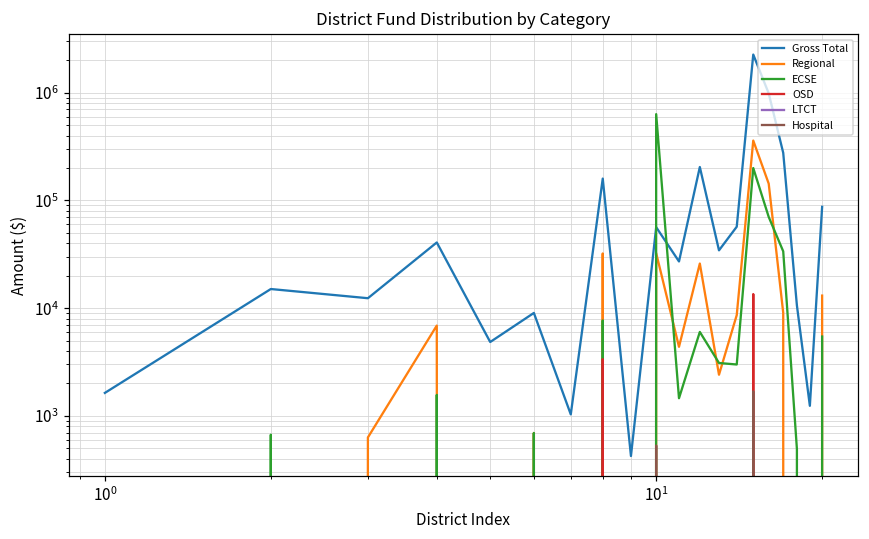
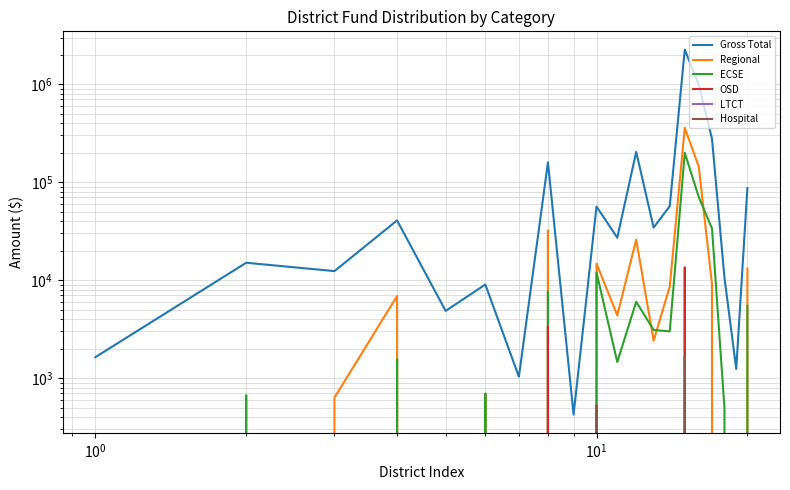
  {
    "Gross Total": {
      "10^0": 1600,
      "10^1": 60000
    },
    "Regional": {
-     "10^1": 32000
+     "10^1": 15000
    },
    "ECSE": {
-     "10^1": 600000
+     "10^1": 12000
    },
    "Hospital": {
      "10^1": 500
    }
  }
